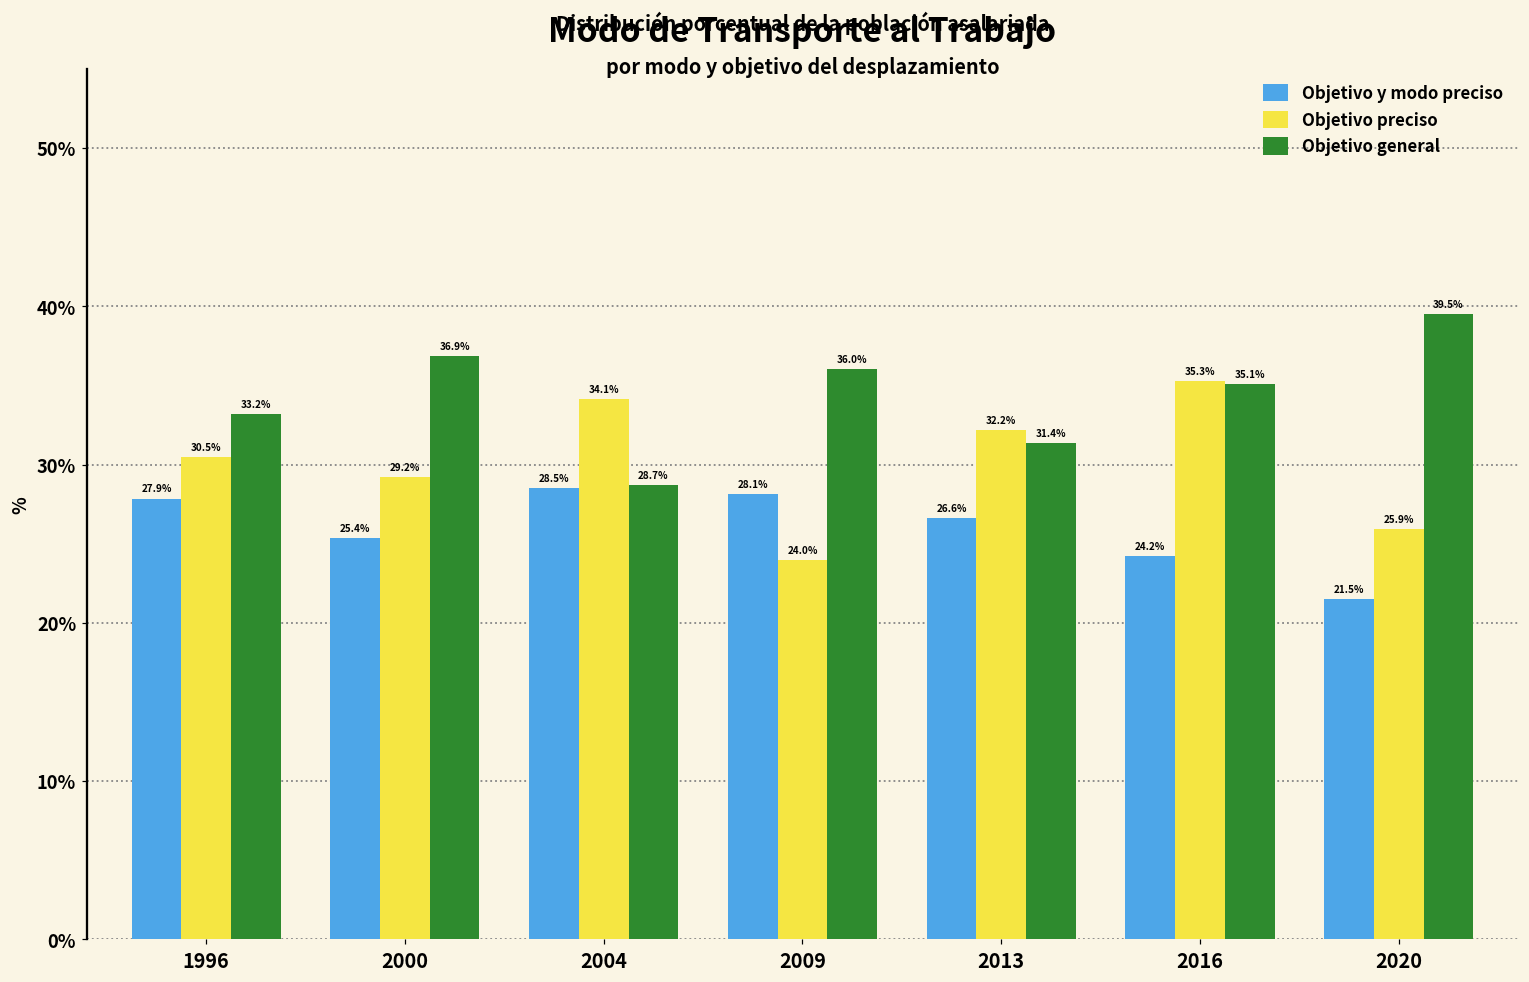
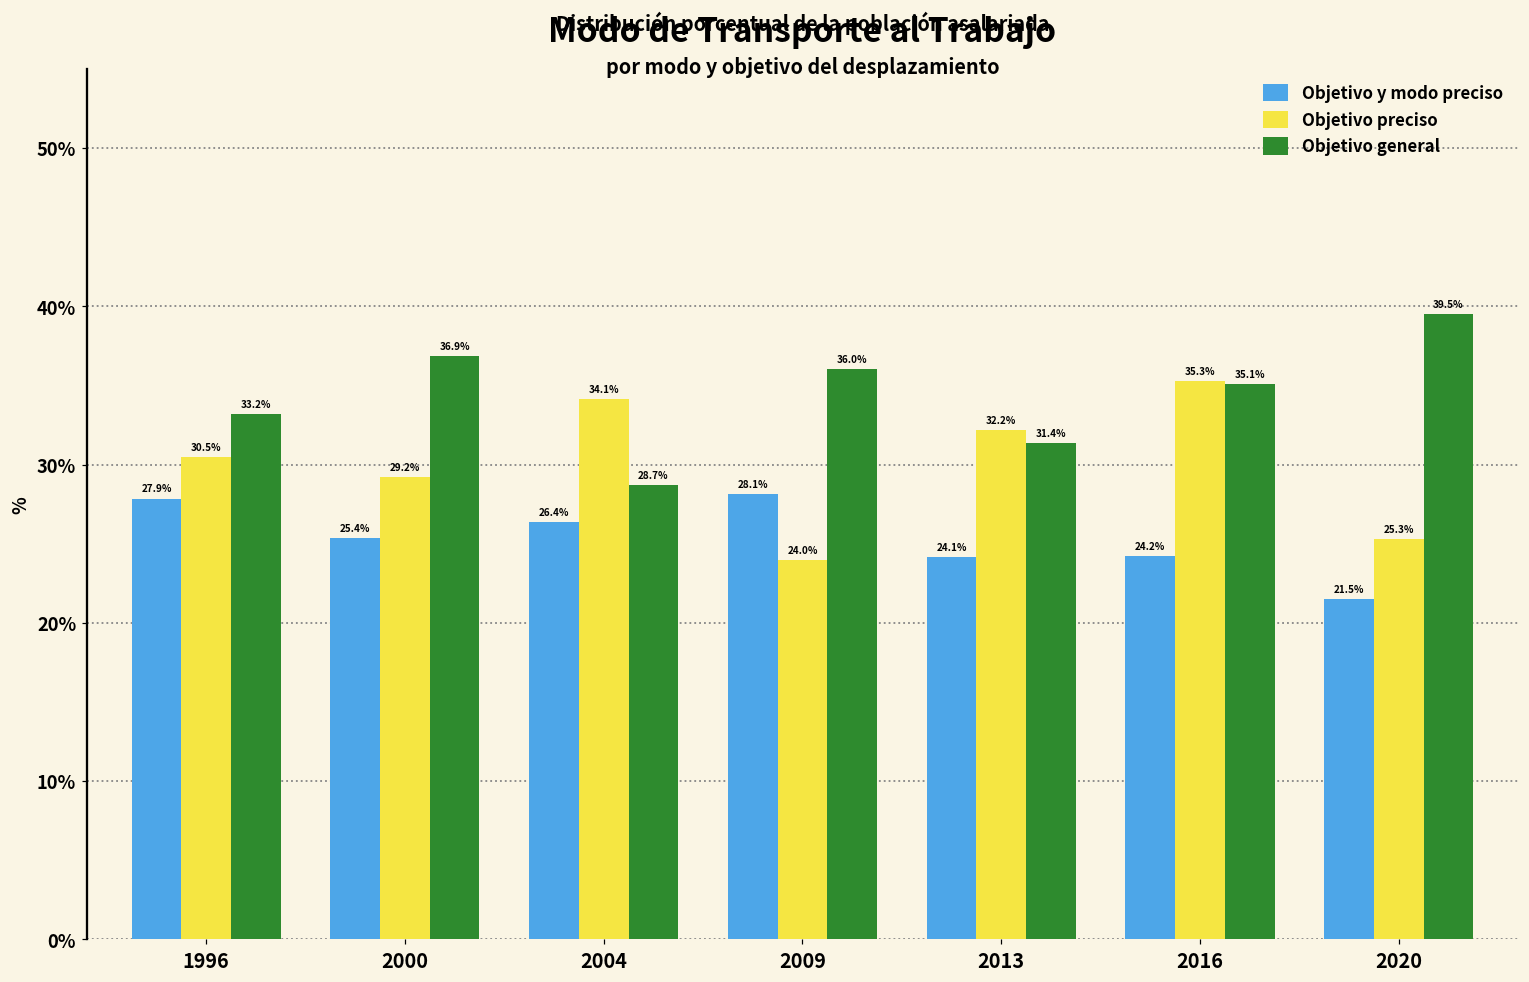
  {
    "Objetivo y modo preciso": {
      "1996": "27.9%",
      "2000": "25.4%",
-     "2004": "28.5%",
+     "2004": "26.4%",
      "2009": "28.1%",
-     "2013": "26.6%",
+     "2013": "24.1%",
      "2016": "24.2%",
      "2020": "21.5%"
    },
    "Objetivo preciso": {
      "1996": "30.5%",
      "2000": "29.2%",
      "2004": "34.1%",
      "2009": "24.0%",
      "2013": "32.2%",
      "2016": "35.3%",
-     "2020": "25.9%"
+     "2020": "25.3%"
    },
    "Objetivo general": {
      "1996": "33.2%",
      "2000": "36.9%",
      "2004": "28.7%",
      "2009": "36.0%",
      "2013": "31.4%",
      "2016": "35.1%",
      "2020": "39.5%"
    }
  }
